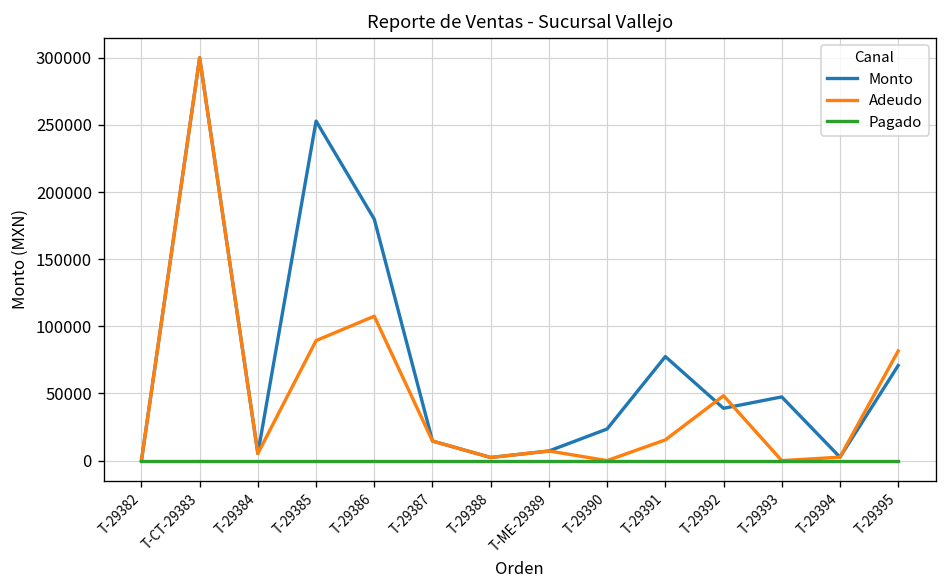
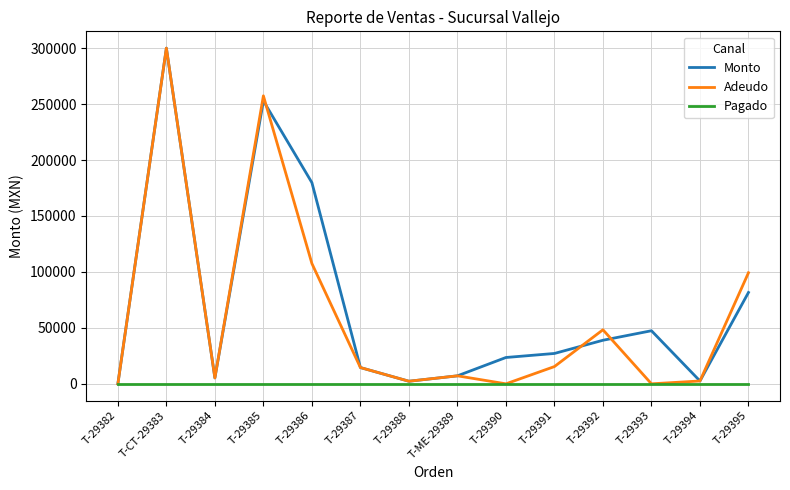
  {
    "Monto": {
      "T-29385": 253000,
      "T-29386": 180000,
      "T-29390": 24000,
-     "T-29391": 77000,
+     "T-29391": 27000,
      "T-29392": 39000,
      "T-29393": 47000,
-     "T-29395": 71000
+     "T-29395": 82000
    },
    "Adeudo": {
-     "T-29385": 89000,
+     "T-29385": 257000,
      "T-29386": 108000,
      "T-29391": 15000,
      "T-29392": 48000,
-     "T-29395": 82000
+     "T-29395": 99000
    },
    "Pagado": {
      "T-CT-29383": 0,
      "T-29384": 0,
      "T-29385": 0,
      "T-29386": 0,
      "T-29387": 0,
      "T-29388": 0,
      "T-ME-29389": 0,
      "T-29391": 0,
      "T-29392": 0,
      "T-29394": 0,
      "T-29395": 0
    }
  }
